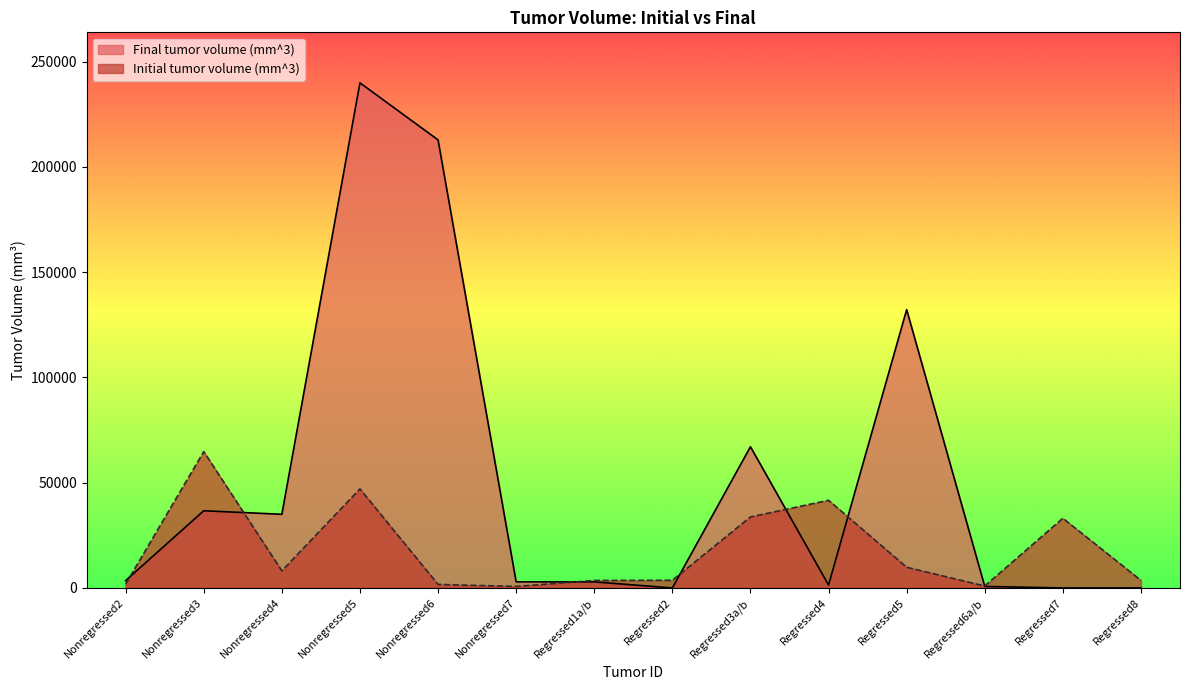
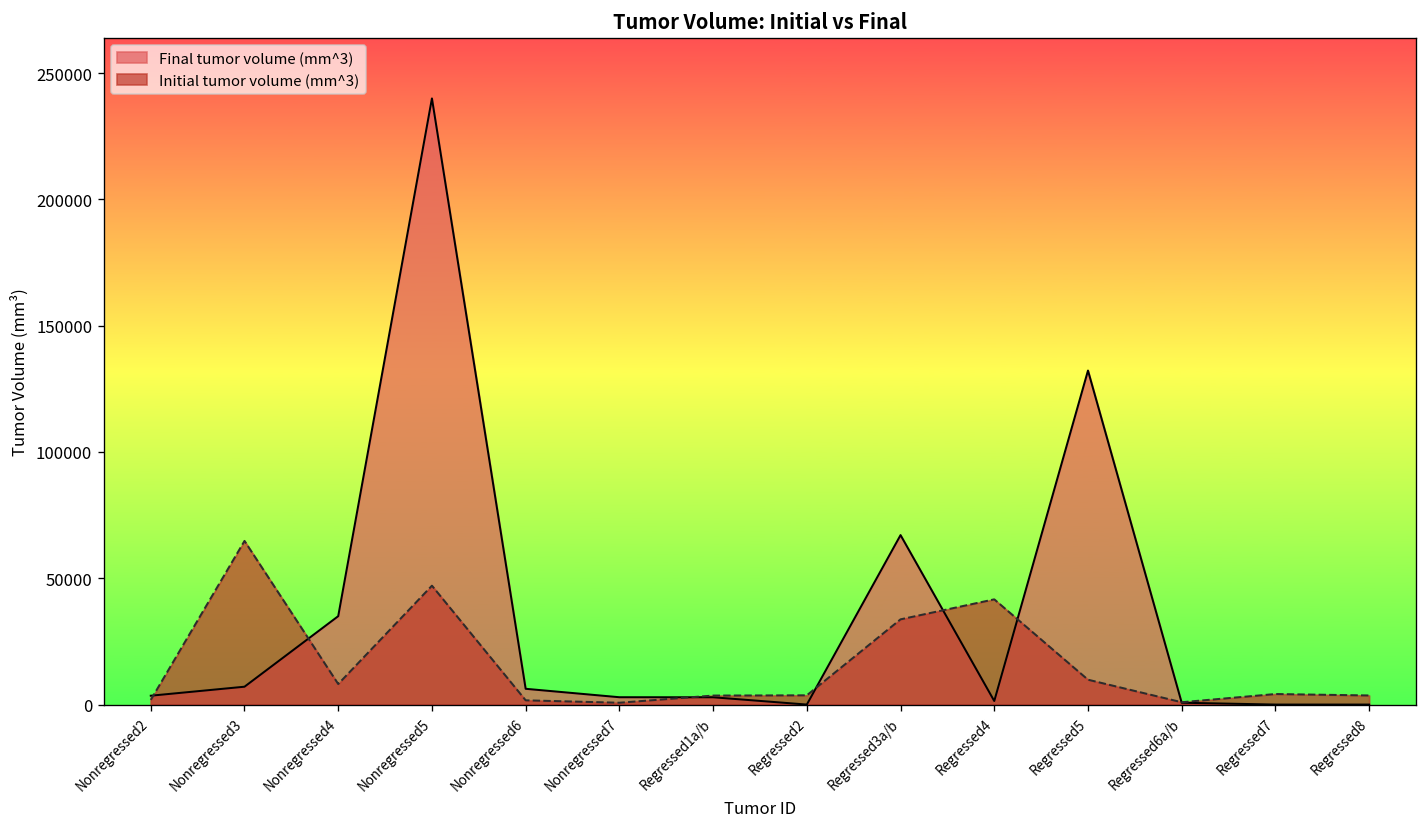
  {
    "Final tumor volume (mm^3)": {
      "Nonregressed2": 4000,
-     "Nonregressed3": 37000,
+     "Nonregressed3": 7000,
      "Nonregressed4": 35000,
      "Nonregressed5": 240000,
-     "Nonregressed6": 213000,
+     "Nonregressed6": 6000,
      "Nonregressed7": 3000,
      "Regressed2": 0,
      "Regressed3a/b": 67000,
      "Regressed4": 1000,
      "Regressed5": 132000,
      "Regressed7": 0,
      "Regressed8": 0
    },
    "Initial tumor volume (mm^3)": {
      "Nonregressed2": 2000,
      "Nonregressed3": 65000,
      "Nonregressed4": 8000,
      "Nonregressed5": 47000,
      "Nonregressed6": 2000,
      "Nonregressed7": 1000,
      "Regressed2": 4000,
      "Regressed3a/b": 34000,
      "Regressed4": 42000,
      "Regressed5": 10000,
-     "Regressed7": 33000,
+     "Regressed7": 4000,
      "Regressed8": 4000
    }
  }
